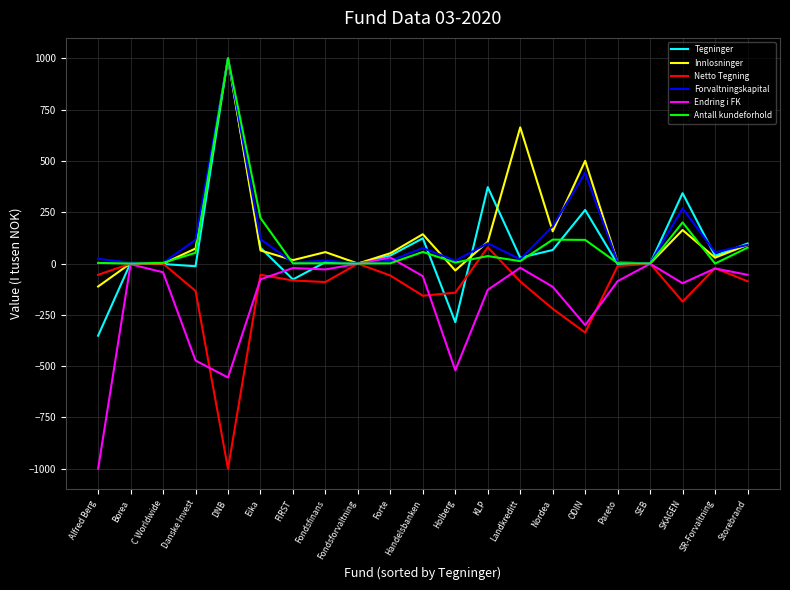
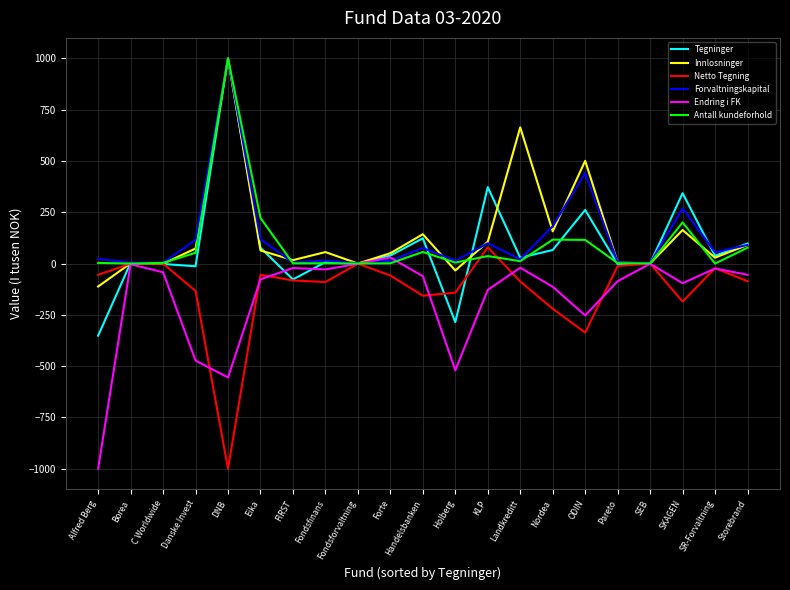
  {
    "Tegninger": {
      "Alfred Berg": -350,
      "Danske Invest": -10,
      "Eika": 80,
      "Handelsbanken": 120,
      "Holberg": -290,
      "KLP": 370,
      "Nordea": 70,
      "ODIN": 260,
      "SKAGEN": 340
    },
    "Innlosninger": {
      "Alfred Berg": -110,
      "Danske Invest": 70,
      "Eika": 60,
      "Fondsfinans": 60,
      "Handelsbanken": 140,
      "Holberg": -30,
      "Landkreditt": 660,
      "Nordea": 160,
      "ODIN": 500,
      "SKAGEN": 160
    },
    "Netto Tegning": {
      "Alfred Berg": -60,
      "Danske Invest": -130,
      "DNB": -1000,
      "Eika": -50,
      "Fondsfinans": -90,
      "Forte": -60,
      "Handelsbanken": -160,
      "Holberg": -140,
      "KLP": 80,
      "Landkreditt": -90,
      "Nordea": -220,
      "ODIN": -340,
      "SKAGEN": -190,
      "Storebrand": -90
    },
    "Forvaltningskapital": {
      "Alfred Berg": 20,
      "Danske Invest": 120,
      "Eika": 120,
      "Forte": 10,
      "Handelsbanken": 80,
      "Nordea": 180,
      "ODIN": 440,
      "SKAGEN": 270,
      "SR-Forvaltning": 60
    },
    "Endring i FK": {
      "Alfred Berg": -1000,
      "C Worldwide": -40,
      "Danske Invest": -470,
      "DNB": -560,
      "Eika": -80,
      "FIRST": -20,
      "Fondsfinans": -30,
      "Handelsbanken": -60,
      "Holberg": -520,
      "KLP": -130,
      "Landkreditt": -20,
      "Nordea": -110,
-     "ODIN": -300,
+     "ODIN": -250,
      "Pareto": -90,
      "SKAGEN": -100,
      "Storebrand": -50
    },
    "Antall kundeforhold": {
      "Alfred Berg": 0,
      "Danske Invest": 50,
      "Eika": 220,
      "Forte": 0,
      "Handelsbanken": 60,
      "KLP": 40,
      "Nordea": 120,
      "ODIN": 120,
      "SKAGEN": 200,
      "SR-Forvaltning": 0,
      "Storebrand": 80
    }
  }
